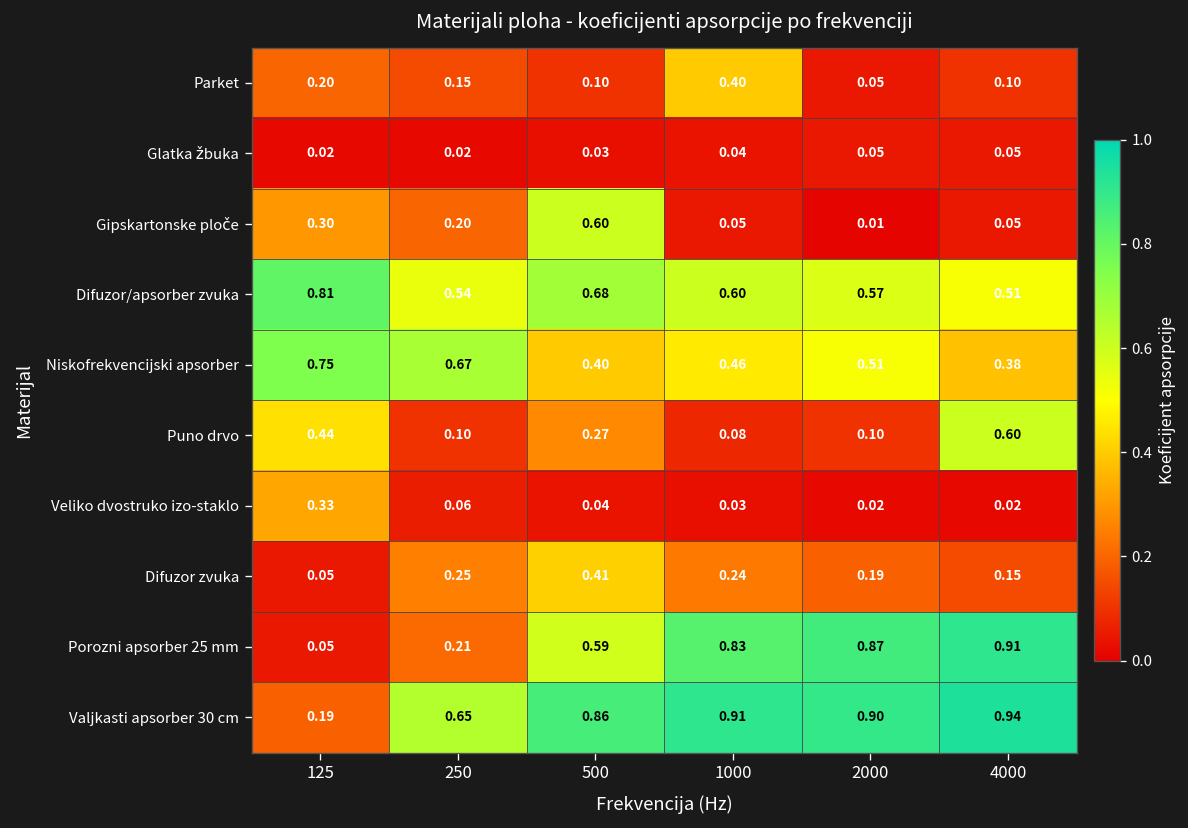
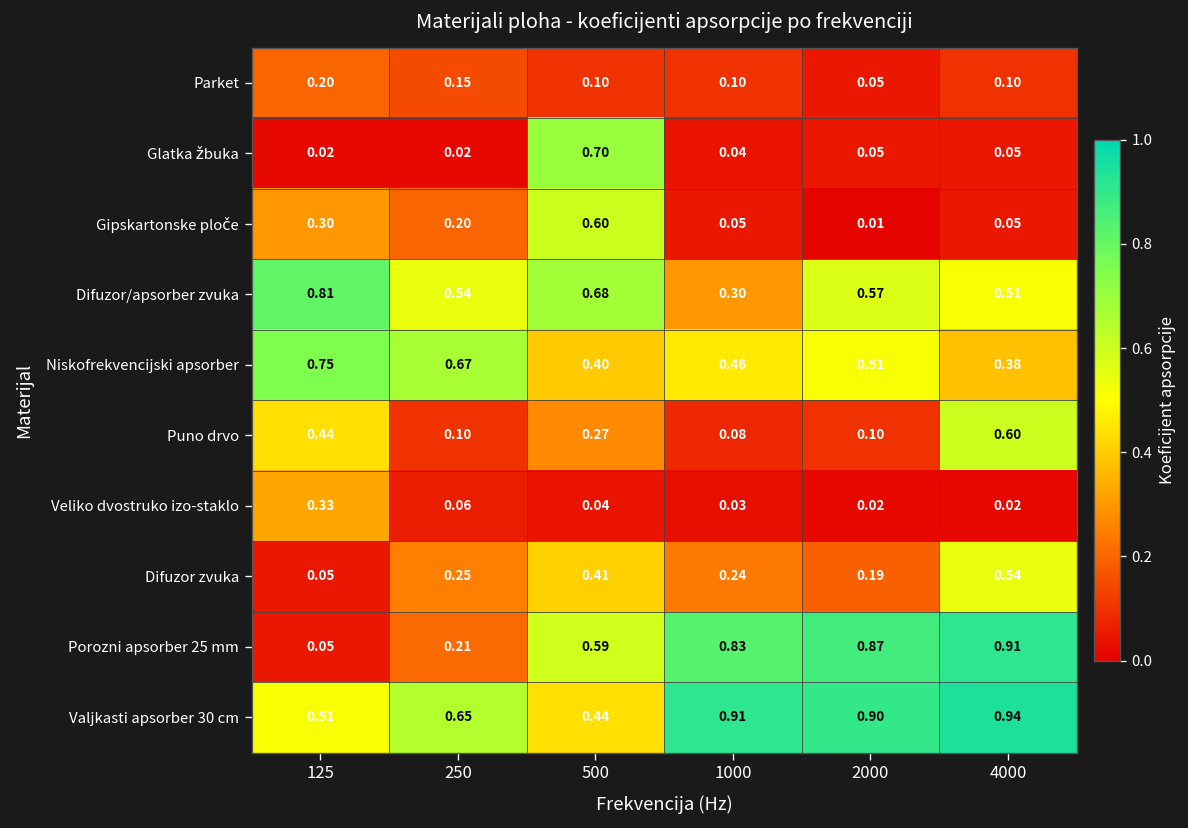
  {
    "Parket": {
      "125": 0.20,
      "250": 0.15,
      "500": 0.10,
-     "1000": 0.40,
+     "1000": 0.10,
      "2000": 0.05,
      "4000": 0.10
    },
    "Glatka žbuka": {
      "125": 0.02,
      "250": 0.02,
-     "500": 0.03,
+     "500": 0.70,
      "1000": 0.04,
      "2000": 0.05,
      "4000": 0.05
    },
    "Gipskartonske ploče": {
      "125": 0.30,
      "250": 0.20,
      "500": 0.60,
      "1000": 0.05,
      "2000": 0.01,
      "4000": 0.05
    },
    "Difuzor/apsorber zvuka": {
      "125": 0.81,
      "250": 0.54,
      "500": 0.68,
-     "1000": 0.60,
+     "1000": 0.30,
      "2000": 0.57,
      "4000": 0.51
    },
    "Niskofrekvencijski apsorber": {
      "125": 0.75,
      "250": 0.67,
      "500": 0.40,
      "1000": 0.46,
      "2000": 0.51,
      "4000": 0.38
    },
    "Puno drvo": {
      "125": 0.44,
      "250": 0.10,
      "500": 0.27,
      "1000": 0.08,
      "2000": 0.10,
      "4000": 0.60
    },
    "Veliko dvostruko izo-staklo": {
      "125": 0.33,
      "250": 0.06,
      "500": 0.04,
      "1000": 0.03,
      "2000": 0.02,
      "4000": 0.02
    },
    "Difuzor zvuka": {
      "125": 0.05,
      "250": 0.25,
      "500": 0.41,
      "1000": 0.24,
      "2000": 0.19,
-     "4000": 0.15
+     "4000": 0.54
    },
    "Porozni apsorber 25 mm": {
      "125": 0.05,
      "250": 0.21,
      "500": 0.59,
      "1000": 0.83,
      "2000": 0.87,
      "4000": 0.91
    },
    "Valjkasti apsorber 30 cm": {
-     "125": 0.19,
+     "125": 0.51,
      "250": 0.65,
-     "500": 0.86,
+     "500": 0.44,
      "1000": 0.91,
      "2000": 0.90,
      "4000": 0.94
    }
  }
